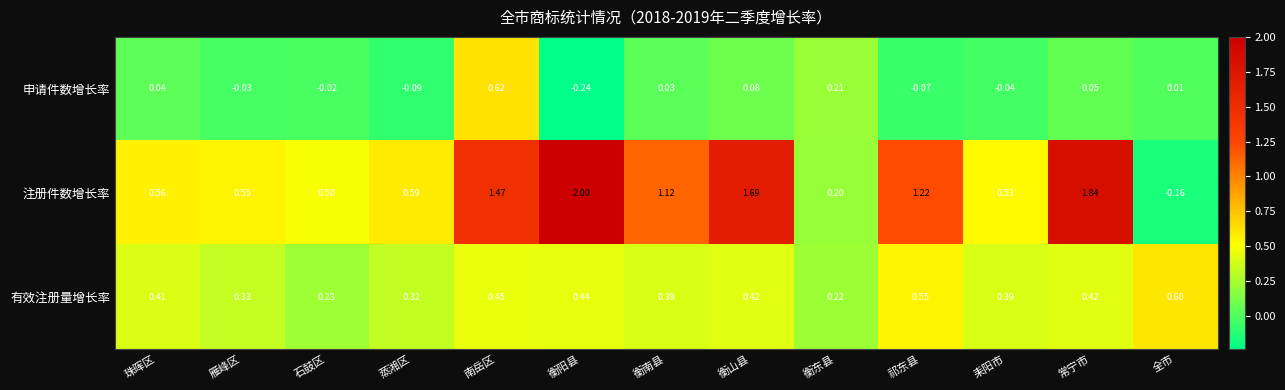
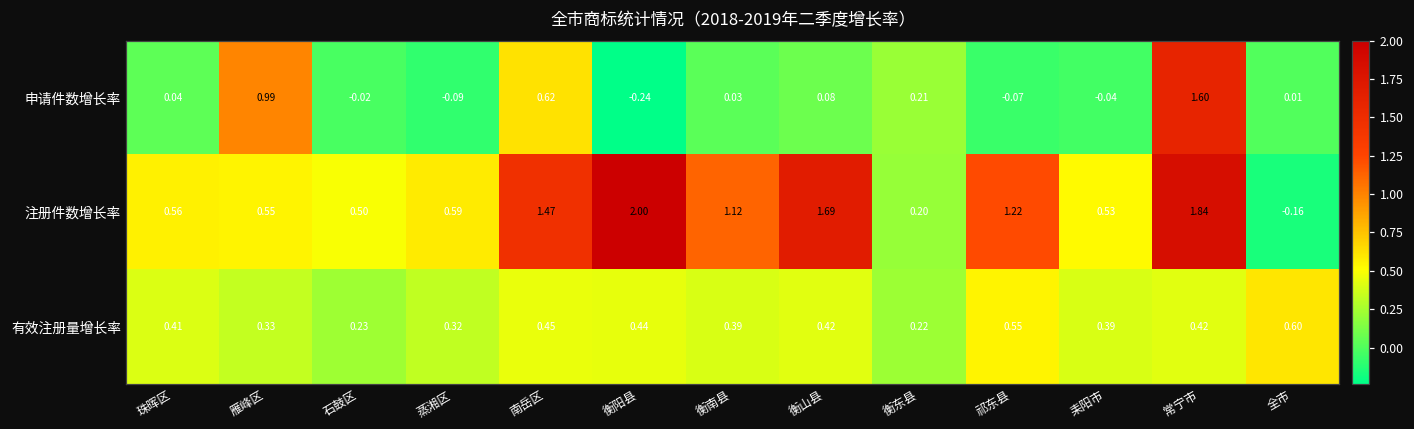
  {
    "申请件数增长率": {
      "珠晖区": 0.04,
-     "雁峰区": -0.03,
+     "雁峰区": 0.99,
      "石鼓区": -0.02,
      "蒸湘区": -0.09,
      "南岳区": 0.62,
      "衡阳县": -0.24,
      "衡南县": 0.03,
      "衡山县": 0.08,
      "衡东县": 0.21,
      "祁东县": -0.07,
      "耒阳市": -0.04,
-     "常宁市": 0.05,
+     "常宁市": 1.60,
      "全市": 0.01
    },
    "注册件数增长率": {
      "珠晖区": 0.56,
      "雁峰区": 0.55,
      "石鼓区": 0.50,
      "蒸湘区": 0.59,
      "南岳区": 1.47,
      "衡阳县": 2.00,
      "衡南县": 1.12,
      "衡山县": 1.69,
      "衡东县": 0.20,
      "祁东县": 1.22,
      "耒阳市": 0.53,
      "常宁市": 1.84,
      "全市": -0.16
    },
    "有效注册量增长率": {
      "珠晖区": 0.41,
      "雁峰区": 0.33,
      "石鼓区": 0.23,
      "蒸湘区": 0.32,
      "南岳区": 0.45,
      "衡阳县": 0.44,
      "衡南县": 0.39,
      "衡山县": 0.42,
      "衡东县": 0.22,
      "祁东县": 0.55,
      "耒阳市": 0.39,
      "常宁市": 0.42,
      "全市": 0.60
    }
  }
